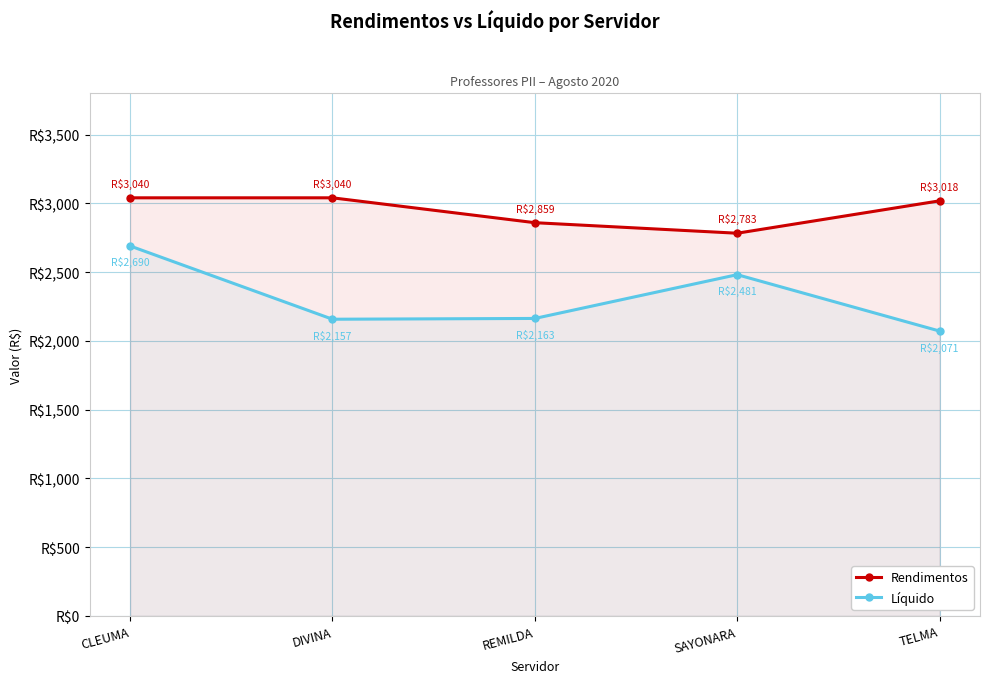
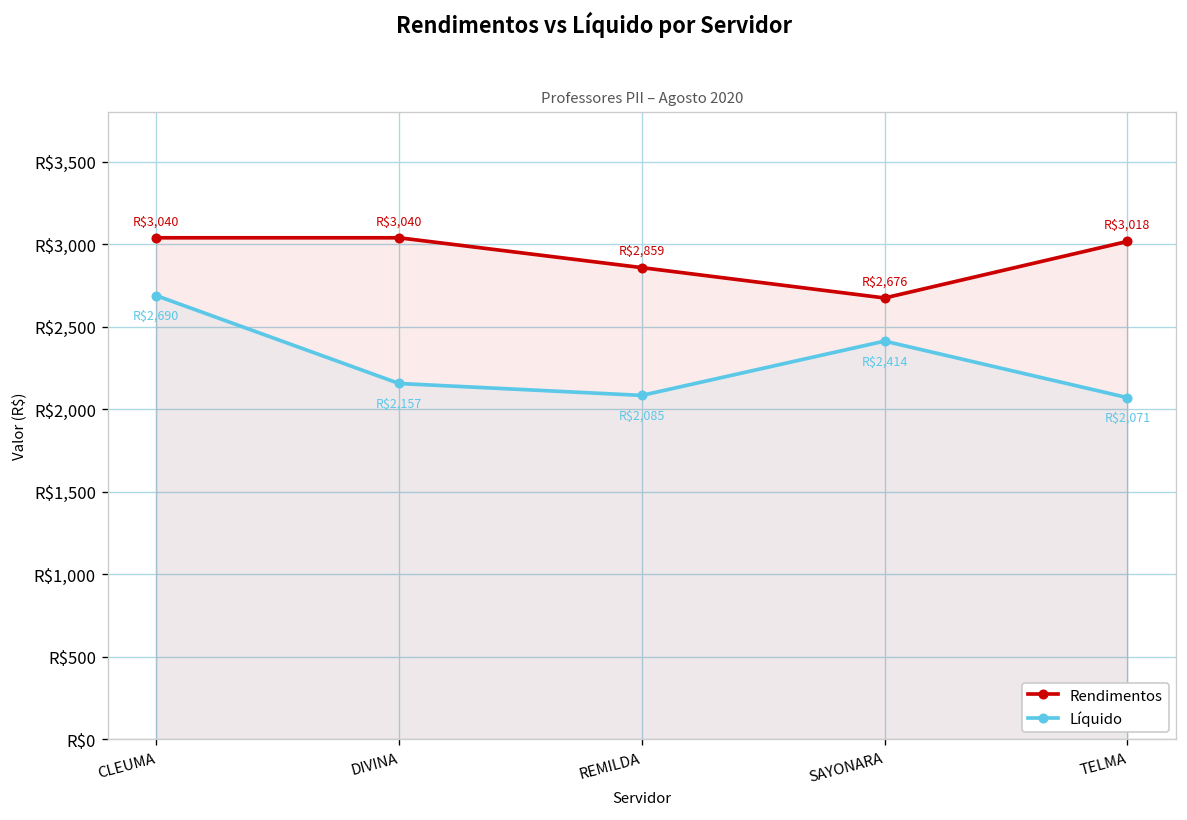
  {
    "Rendimentos": {
      "CLEUMA": "$3,040",
      "DIVINA": "$3,040",
      "REMILDA": "$2,859",
-     "SAYONARA": "$2,783",
+     "SAYONARA": "$2,676",
      "TELMA": "$3,018"
    },
    "Líquido": {
      "CLEUMA": "$2,690",
      "DIVINA": "$2,157",
-     "REMILDA": "$2,163",
-     "SAYONARA": "$2,481",
+     "REMILDA": "$2,085",
+     "SAYONARA": "$2,414",
      "TELMA": "$2,071"
    }
  }
